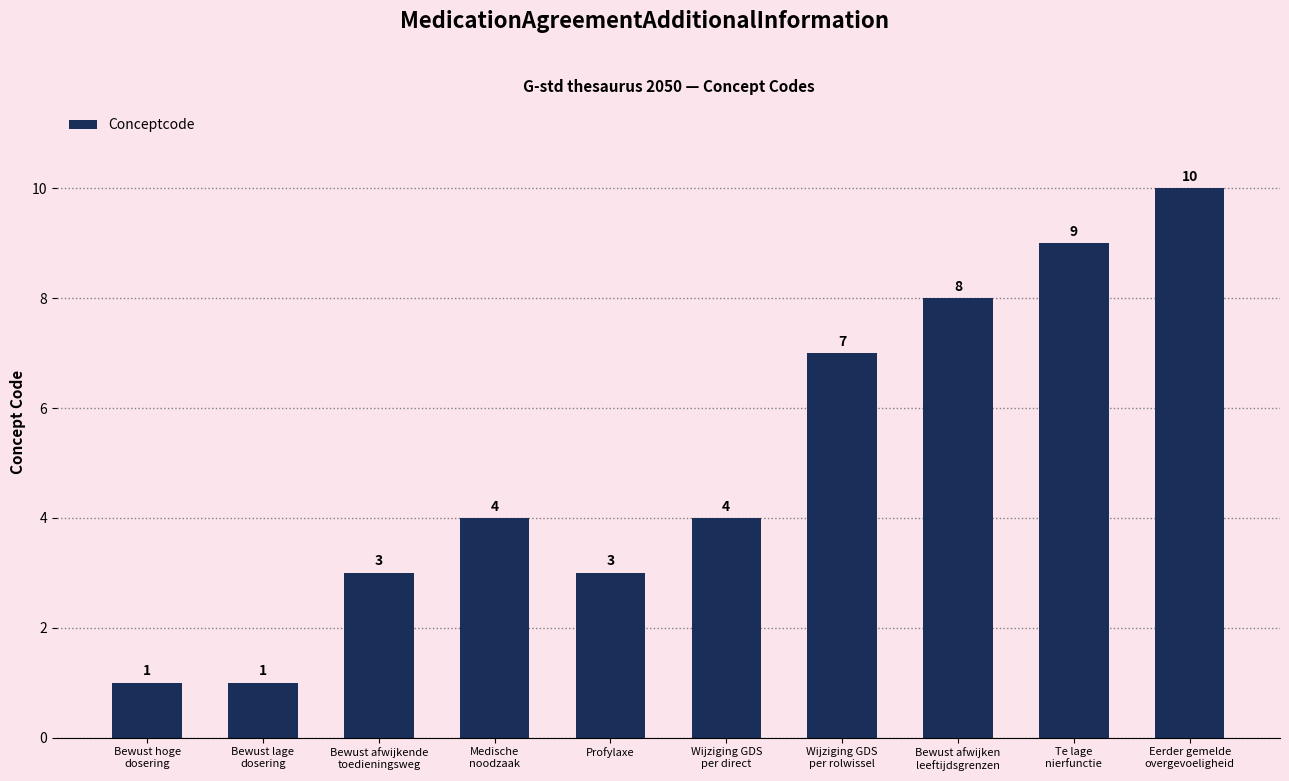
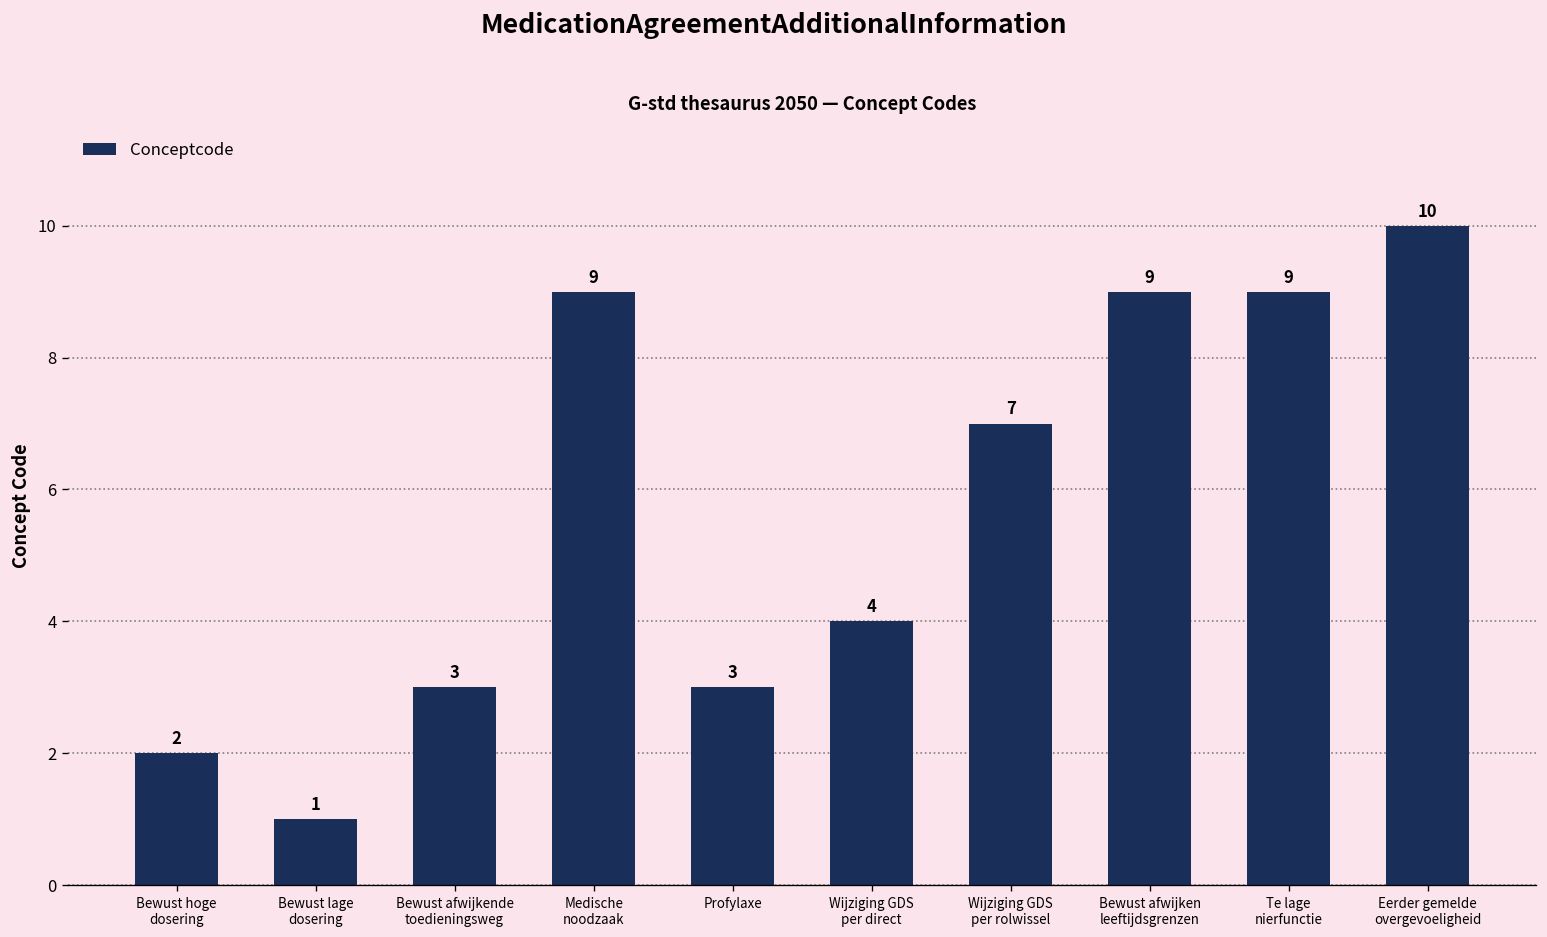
  {
-   "Bewust hoge dosering": 1,
+   "Bewust hoge dosering": 2,
    "Bewust lage dosering": 1,
    "Bewust afwijkende toedieningsweg": 3,
-   "Medische noodzaak": 4,
+   "Medische noodzaak": 9,
    "Profylaxe": 3,
    "Wijziging GDS per direct": 4,
    "Wijziging GDS per rolwissel": 7,
-   "Bewust afwijken leeftijdsgrenzen": 8,
+   "Bewust afwijken leeftijdsgrenzen": 9,
    "Te lage nierfunctie": 9,
    "Eerder gemelde overgevoeligheid": 10
  }
